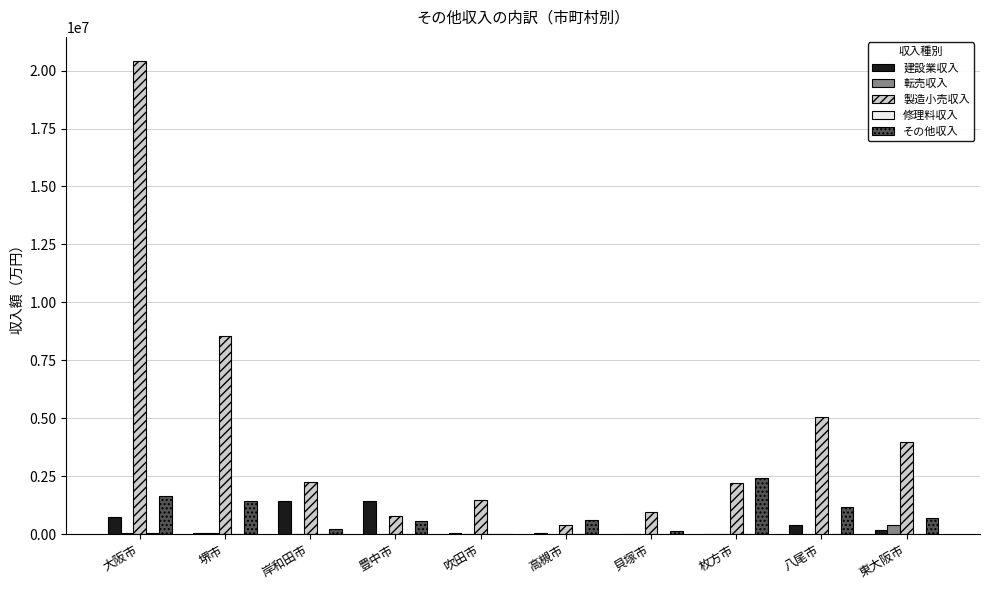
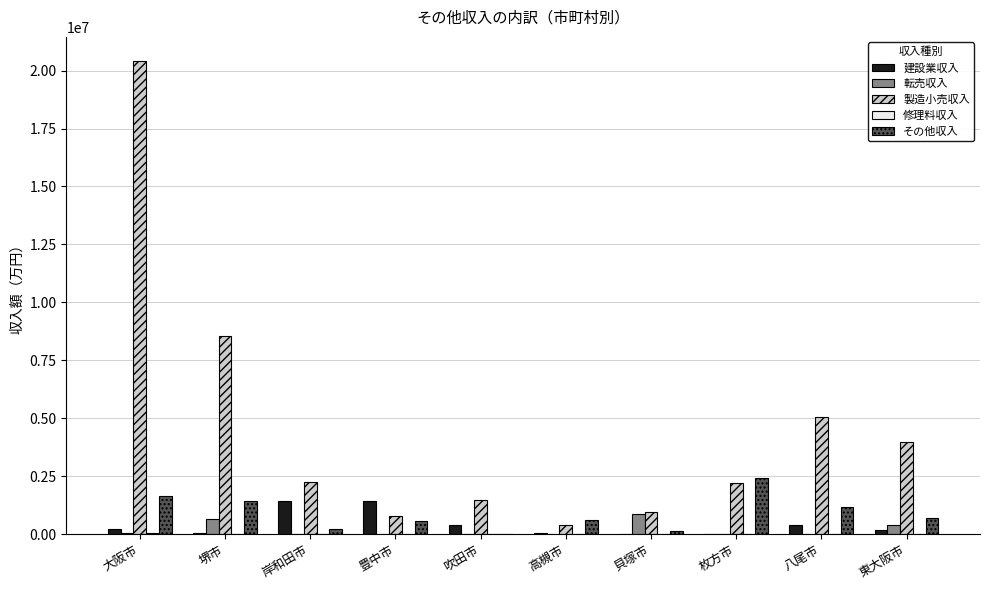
  {
    "建設業収入": {
-     "大阪市": 700000,
+     "大阪市": 200000,
      "岸和田市": 1400000,
      "豊中市": 1400000,
-     "吹田市": 0,
+     "吹田市": 400000,
      "貝塚市": 0,
      "枚方市": 0,
      "八尾市": 400000,
      "東大阪市": 200000
    },
    "転売収入": {
-     "堺市": 0,
+     "堺市": 700000,
      "岸和田市": 0,
      "豊中市": 0,
      "吹田市": 0,
-     "貝塚市": 0,
+     "貝塚市": 900000,
      "枚方市": 0,
      "八尾市": 0,
      "東大阪市": 400000
    },
    "その他収入": {
      "大阪市": 1600000,
      "堺市": 1400000,
      "岸和田市": 200000,
      "豊中市": 500000,
      "高槻市": 600000,
      "貝塚市": 100000,
      "枚方市": 2400000,
      "八尾市": 1200000,
      "東大阪市": 700000
    }
  }
